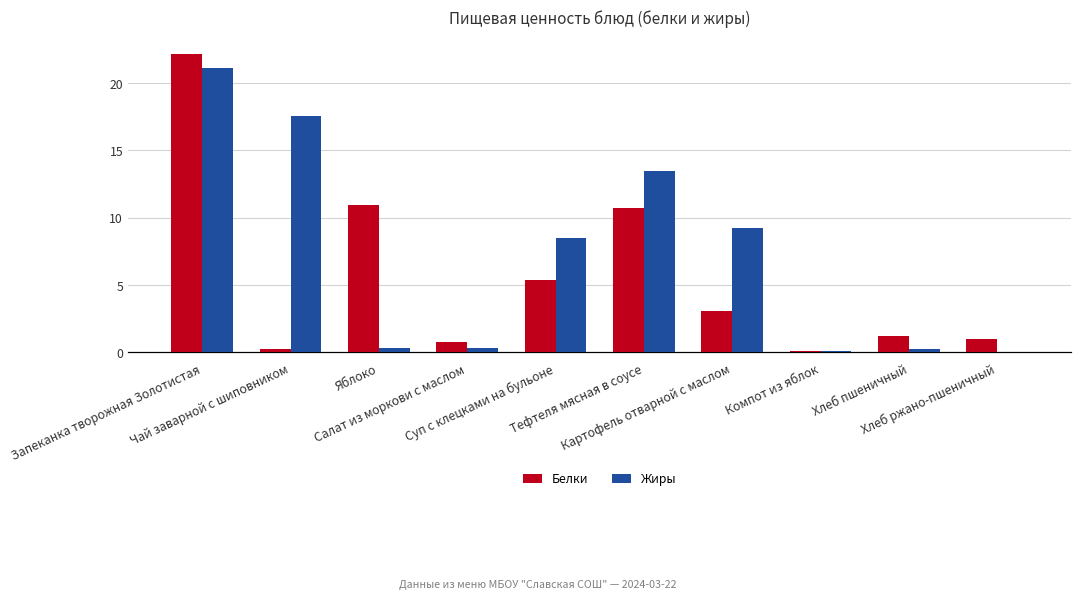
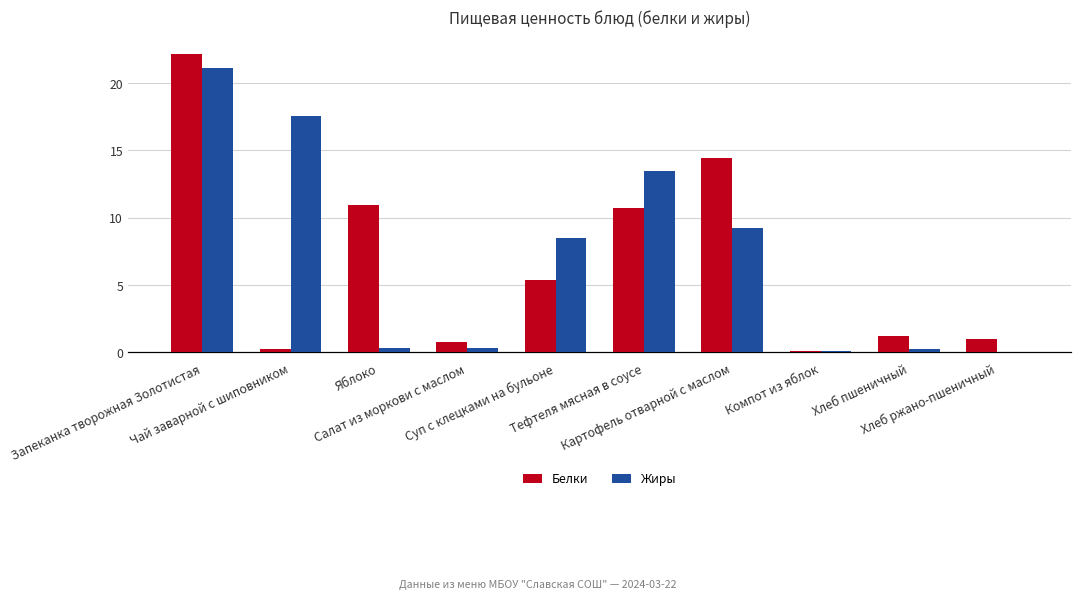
  {
    "Белки": {
      "Запеканка творожная Золотистая": 22.2,
      "Чай заварной с шиповником": 0.2,
      "Яблоко": 11.0,
      "Салат из моркови с маслом": 0.7,
      "Суп с клецками на бульоне": 5.3,
      "Тефтеля мясная в соусе": 10.7,
-     "Картофель отварной с маслом": 3.1,
+     "Картофель отварной с маслом": 14.4,
      "Хлеб пшеничный": 1.2,
      "Хлеб ржано-пшеничный": 1.0
    },
    "Жиры": {
      "Запеканка творожная Золотистая": 21.2,
      "Чай заварной с шиповником": 17.6,
      "Яблоко": 0.3,
      "Салат из моркови с маслом": 0.3,
      "Суп с клецками на бульоне": 8.5,
      "Тефтеля мясная в соусе": 13.5,
      "Картофель отварной с маслом": 9.2,
      "Хлеб ржано-пшеничный": 0.0
    }
  }
